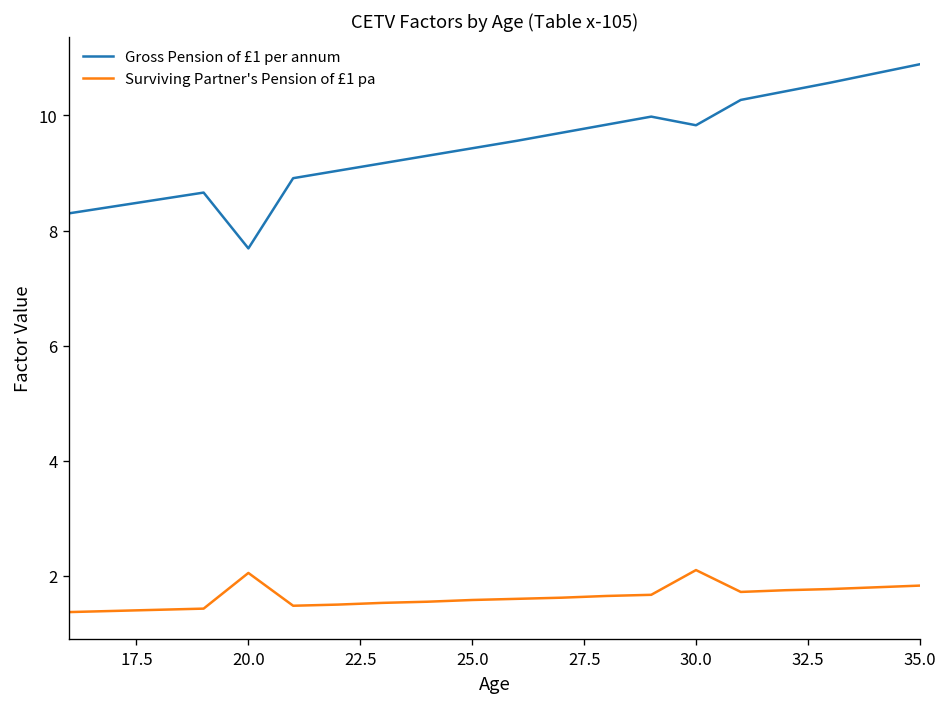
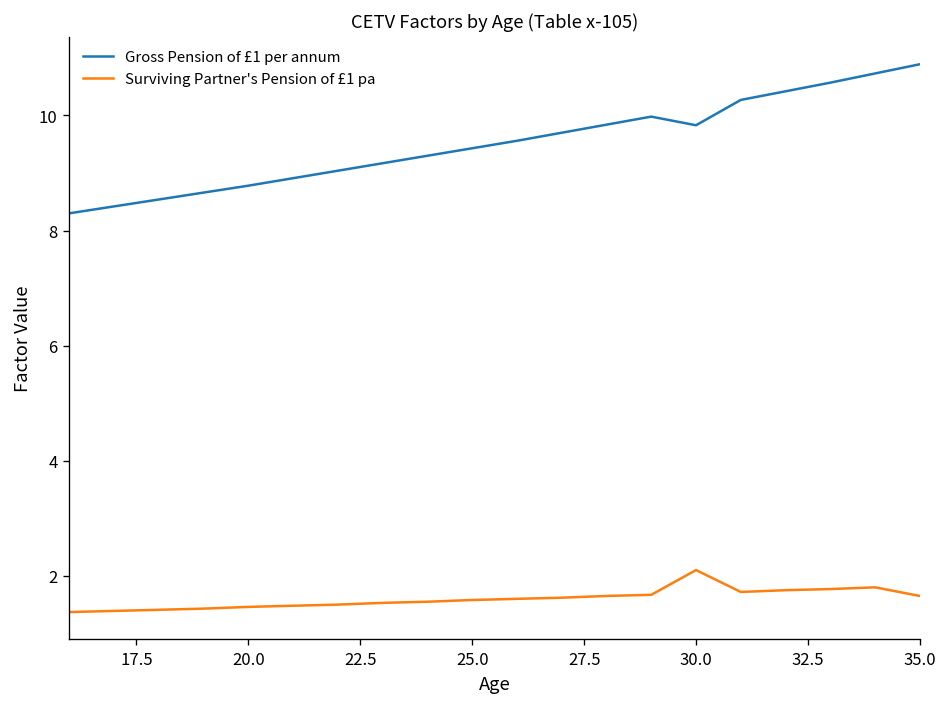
  {
    "Gross Pension of £1 per annum": {
-     "20.0": 7.7,
+     "20.0": 8.8,
      "25.0": 9.4,
      "30.0": 9.8,
      "35.0": 10.9
    },
    "Surviving Partner's Pension of £1 pa": {
-     "20.0": 2.1,
+     "20.0": 1.5,
      "25.0": 1.6,
      "30.0": 2.1,
-     "35.0": 1.8
+     "35.0": 1.7
    }
  }
